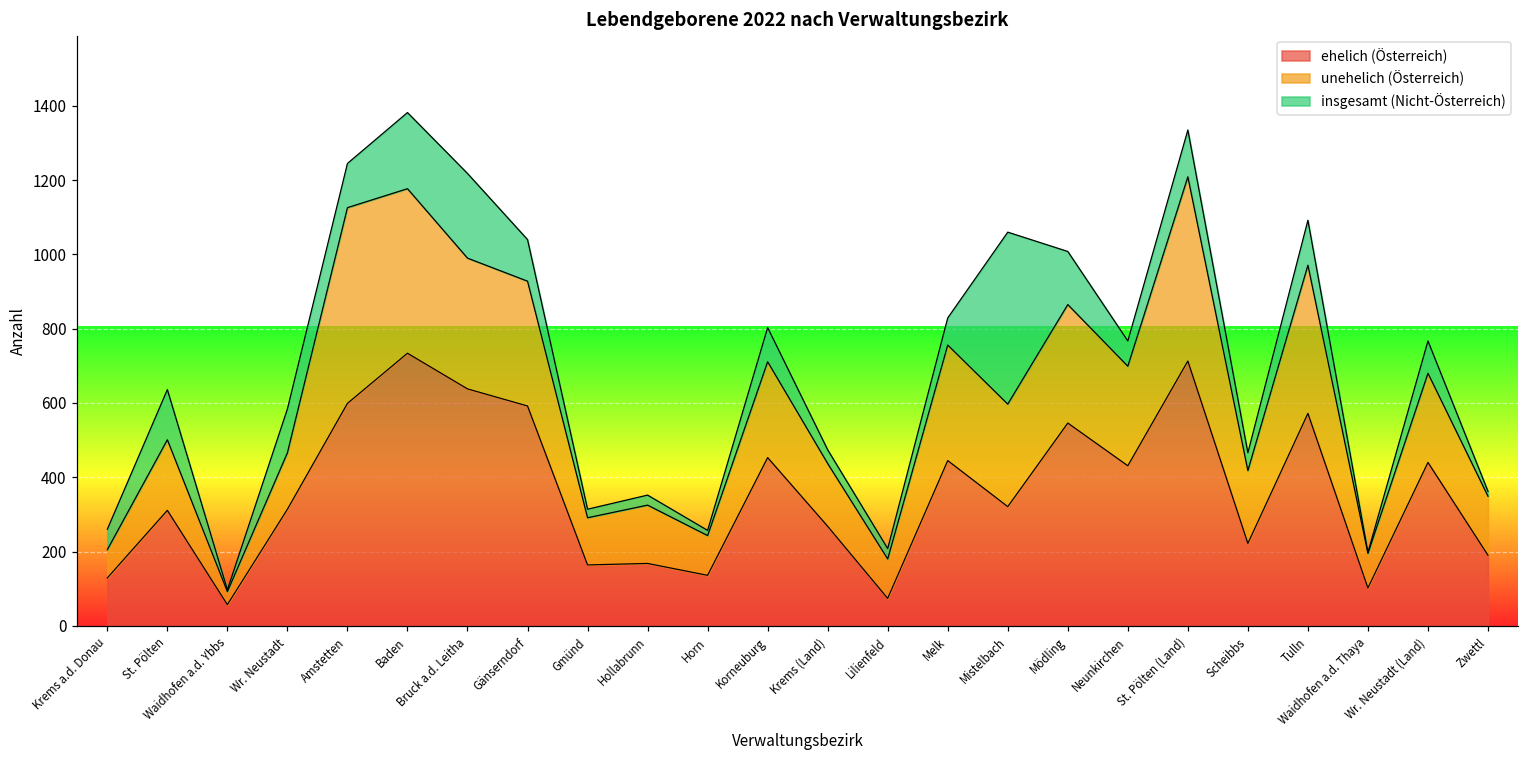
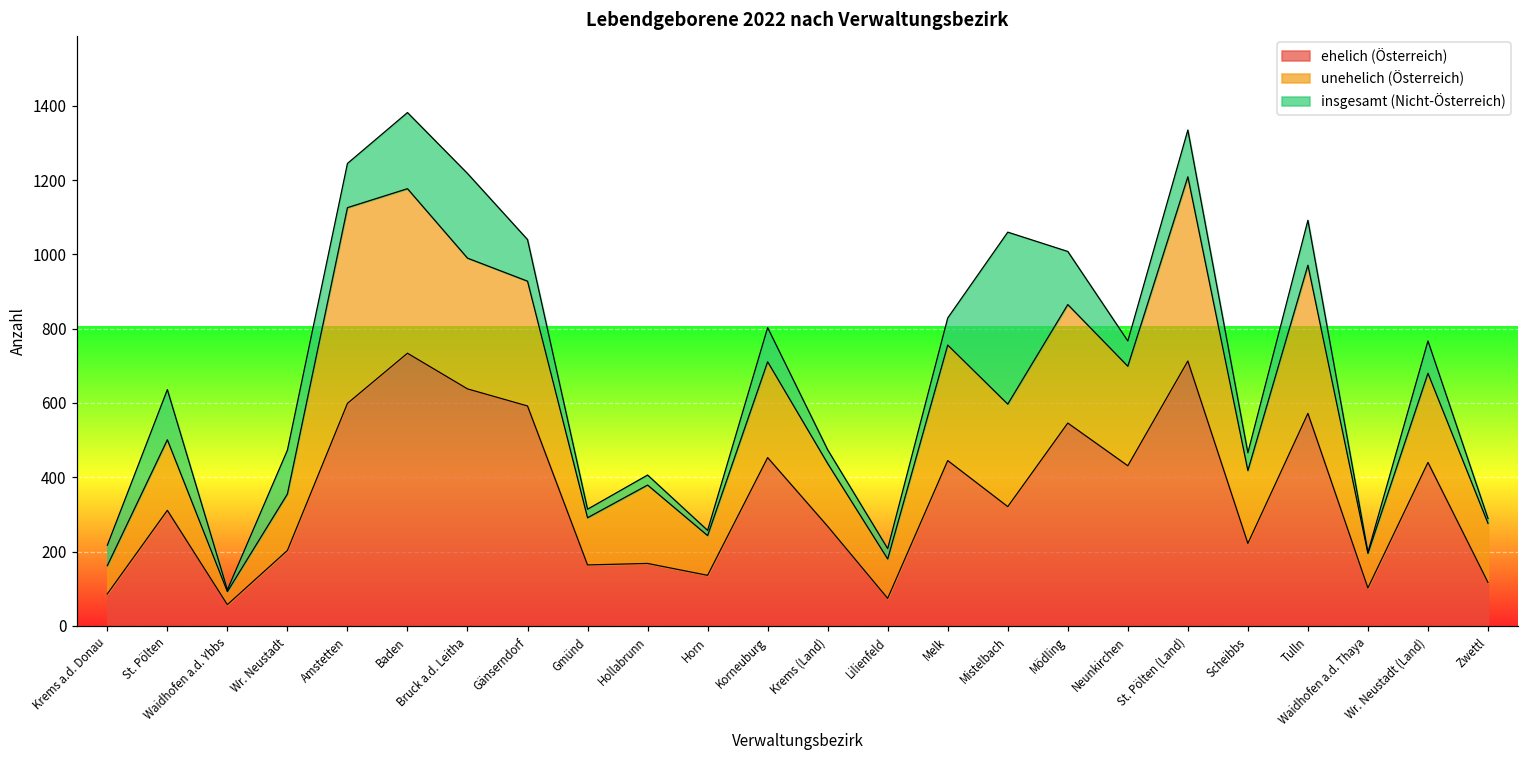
  {
    "ehelich (Österreich)": {
-     "Krems a.d. Donau": 130,
+     "Krems a.d. Donau": 90,
      "St. Pölten": 310,
      "Waidhofen a.d. Ybbs": 60,
-     "Wr. Neustadt": 310,
+     "Wr. Neustadt": 200,
      "Amstetten": 600,
      "Baden": 730,
      "Bruck a.d. Leitha": 640,
      "Gänserndorf": 590,
      "Gmünd": 160,
      "Hollabrunn": 170,
      "Horn": 140,
      "Korneuburg": 450,
      "Krems (Land)": 270,
      "Lilienfeld": 70,
      "Melk": 450,
      "Mistelbach": 320,
      "Mödling": 550,
      "Neunkirchen": 430,
      "St. Pölten (Land)": 710,
      "Scheibbs": 220,
      "Tulln": 570,
      "Waidhofen a.d. Thaya": 100,
      "Wr. Neustadt (Land)": 440,
-     "Zwettl": 190
+     "Zwettl": 120
    },
    "unehelich (Österreich)": {
      "Krems a.d. Donau": 80,
      "St. Pölten": 190,
      "Wr. Neustadt": 150,
      "Amstetten": 530,
      "Baden": 440,
      "Bruck a.d. Leitha": 350,
      "Gänserndorf": 340,
      "Gmünd": 130,
-     "Hollabrunn": 160,
+     "Hollabrunn": 210,
      "Horn": 110,
      "Korneuburg": 260,
      "Krems (Land)": 170,
      "Lilienfeld": 110,
      "Melk": 310,
      "Mistelbach": 280,
      "Mödling": 320,
      "Neunkirchen": 270,
      "St. Pölten (Land)": 500,
      "Scheibbs": 200,
      "Tulln": 400,
      "Wr. Neustadt (Land)": 240,
      "Zwettl": 160
    },
    "insgesamt (Nicht-Österreich)": {
      "Krems a.d. Donau": 60,
      "St. Pölten": 140,
      "Wr. Neustadt": 120,
      "Amstetten": 120,
      "Baden": 210,
      "Bruck a.d. Leitha": 230,
      "Gänserndorf": 110,
      "Gmünd": 20,
      "Hollabrunn": 30,
      "Horn": 10,
      "Korneuburg": 90,
      "Krems (Land)": 40,
      "Lilienfeld": 30,
      "Melk": 70,
      "Mistelbach": 460,
      "Mödling": 140,
      "Neunkirchen": 70,
      "St. Pölten (Land)": 130,
      "Scheibbs": 50,
      "Tulln": 120,
      "Wr. Neustadt (Land)": 90,
      "Zwettl": 10
    }
  }
